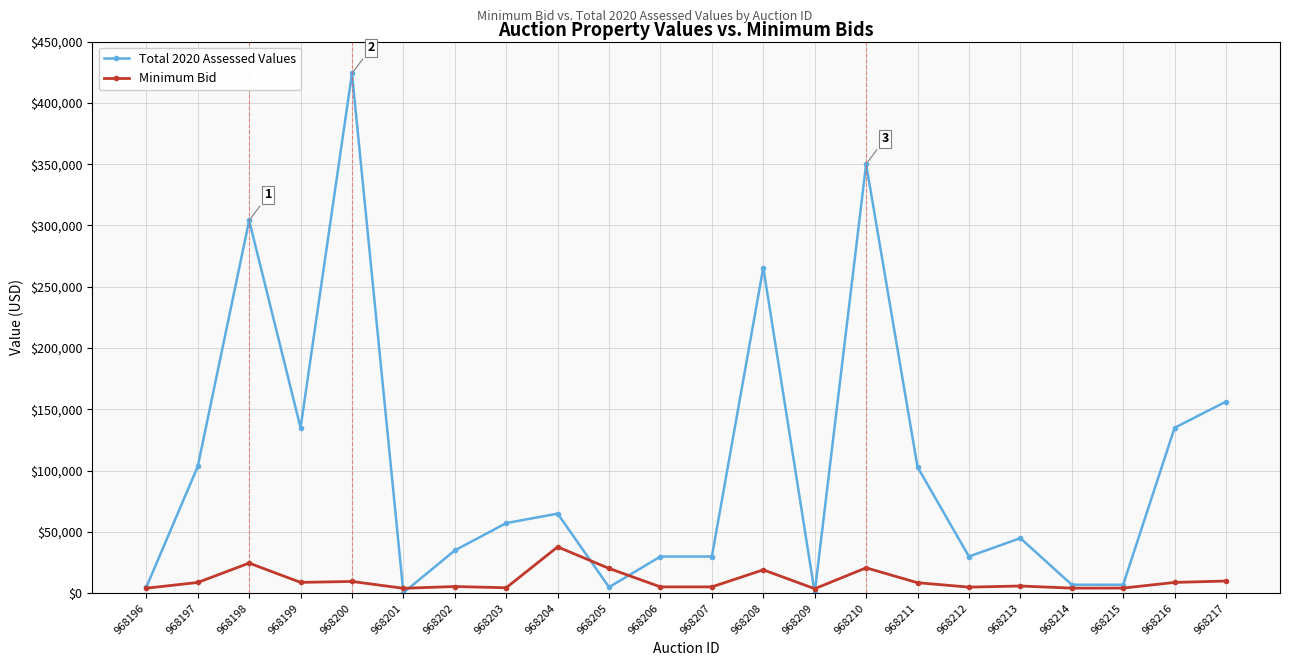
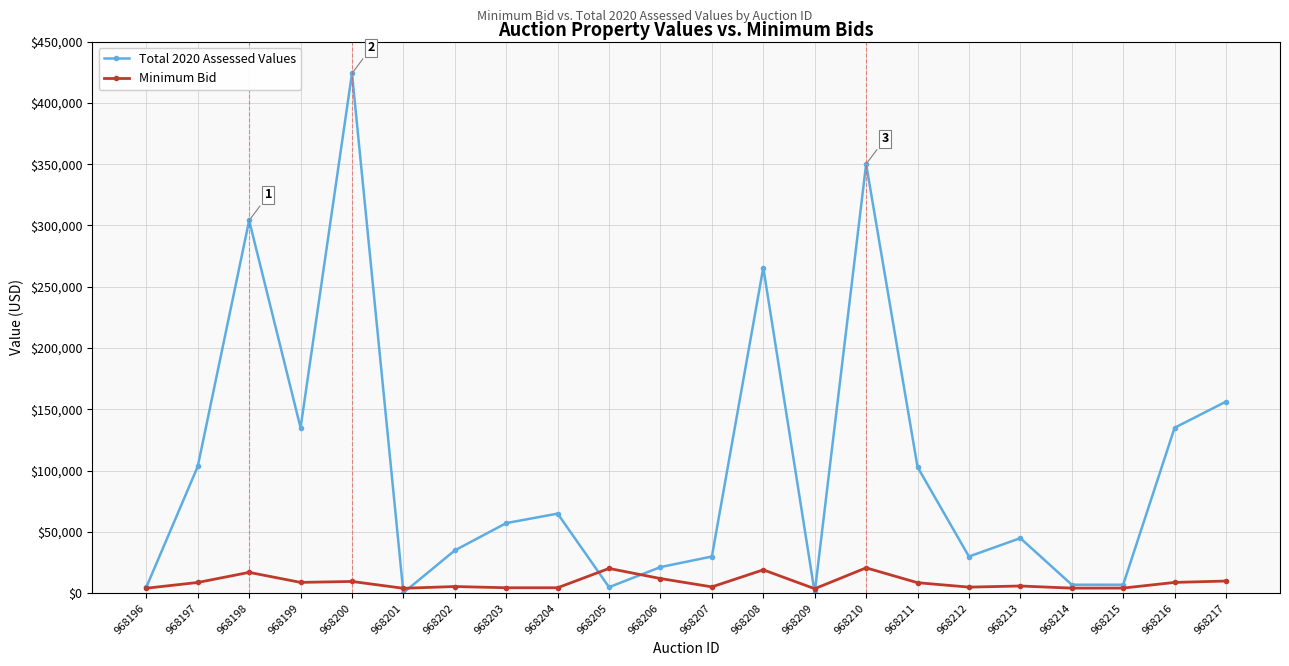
  {
    "Total 2020 Assessed Values": {
      "968197": "$103,000",
      "968199": "$135,000",
      "968201": "$0",
      "968202": "$35,000",
      "968203": "$57,000",
      "968204": "$65,000",
      "968205": "$5,000",
-     "968206": "$30,000",
+     "968206": "$21,000",
      "968207": "$30,000",
      "968208": "$266,000",
      "968209": "$0",
      "968211": "$103,000",
      "968212": "$30,000",
      "968213": "$45,000",
      "968214": "$7,000",
      "968215": "$7,000",
      "968216": "$135,000",
      "968217": "$156,000"
    },
    "Minimum Bid": {
      "968197": "$9,000",
-     "968198": "$25,000",
+     "968198": "$17,000",
      "968199": "$9,000",
      "968200": "$10,000",
      "968201": "$4,000",
      "968202": "$6,000",
      "968203": "$5,000",
-     "968204": "$38,000",
+     "968204": "$5,000",
      "968205": "$20,000",
-     "968206": "$5,000",
+     "968206": "$12,000",
      "968207": "$5,000",
      "968208": "$19,000",
      "968209": "$4,000",
      "968210": "$21,000",
      "968211": "$9,000",
      "968212": "$5,000",
      "968213": "$6,000",
      "968214": "$4,000",
      "968215": "$4,000",
      "968216": "$9,000",
      "968217": "$10,000"
    }
  }
